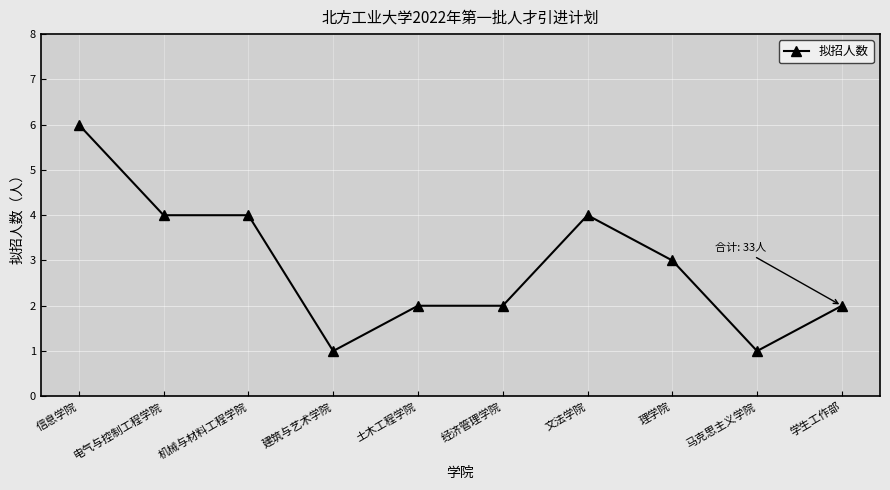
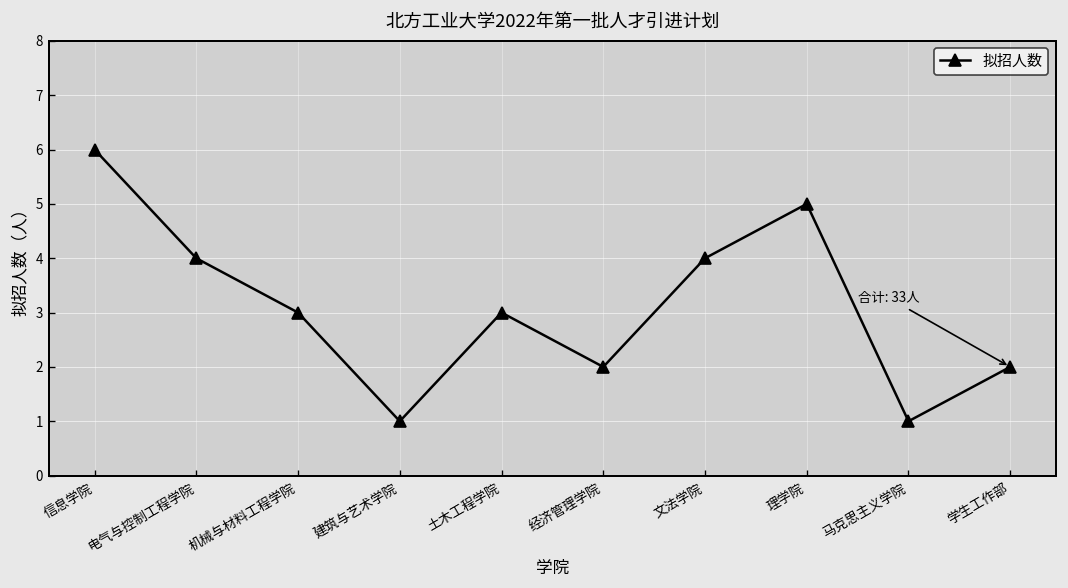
  {
    "信息学院": 6,
    "电气与控制工程学院": 4,
-   "机械与材料工程学院": 4,
+   "机械与材料工程学院": 3,
    "建筑与艺术学院": 1,
-   "土木工程学院": 2,
+   "土木工程学院": 3,
    "经济管理学院": 2,
    "文法学院": 4,
-   "理学院": 3,
+   "理学院": 5,
    "马克思主义学院": 1
  }
